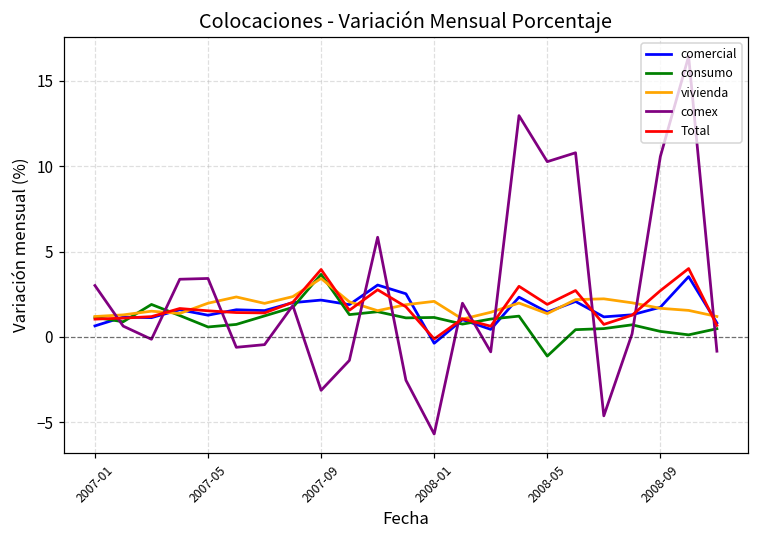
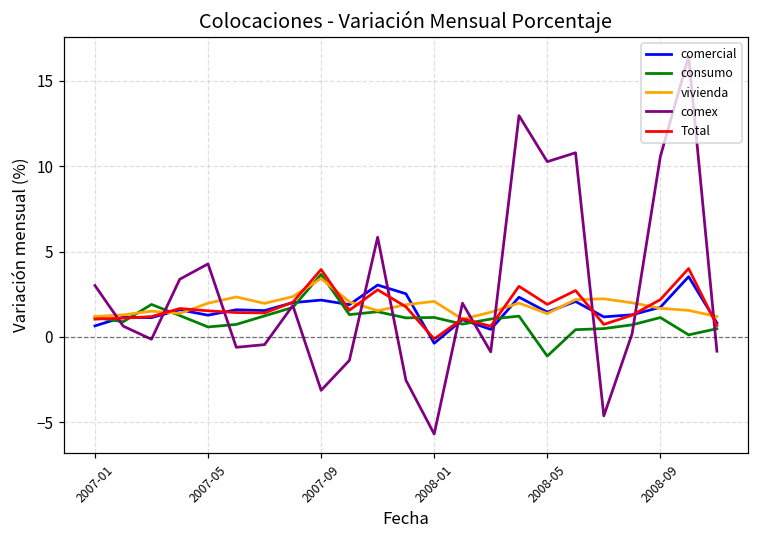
  {
    "comercial": {
      "2007-01": 0.6,
      "2007-05": 1.3,
      "2007-09": 2.2,
      "2008-01": -0.4
    },
    "consumo": {
      "2007-05": 0.6,
      "2007-09": 3.7,
      "2008-01": 1.1,
      "2008-05": -1.1,
-     "2008-09": 0.3
+     "2008-09": 1.1
    },
    "vivienda": {
      "2007-05": 2.0,
      "2007-09": 3.4,
      "2008-01": 2.1
    },
    "comex": {
      "2007-01": 3.0,
-     "2007-05": 3.4,
+     "2007-05": 4.3,
      "2007-09": -3.1,
      "2008-01": -5.7,
      "2008-05": 10.3,
      "2008-09": 10.6
    },
    "Total": {
      "2007-05": 1.5,
      "2007-09": 4.0,
      "2008-01": -0.1,
      "2008-05": 1.9,
-     "2008-09": 2.7
+     "2008-09": 2.2
    }
  }
